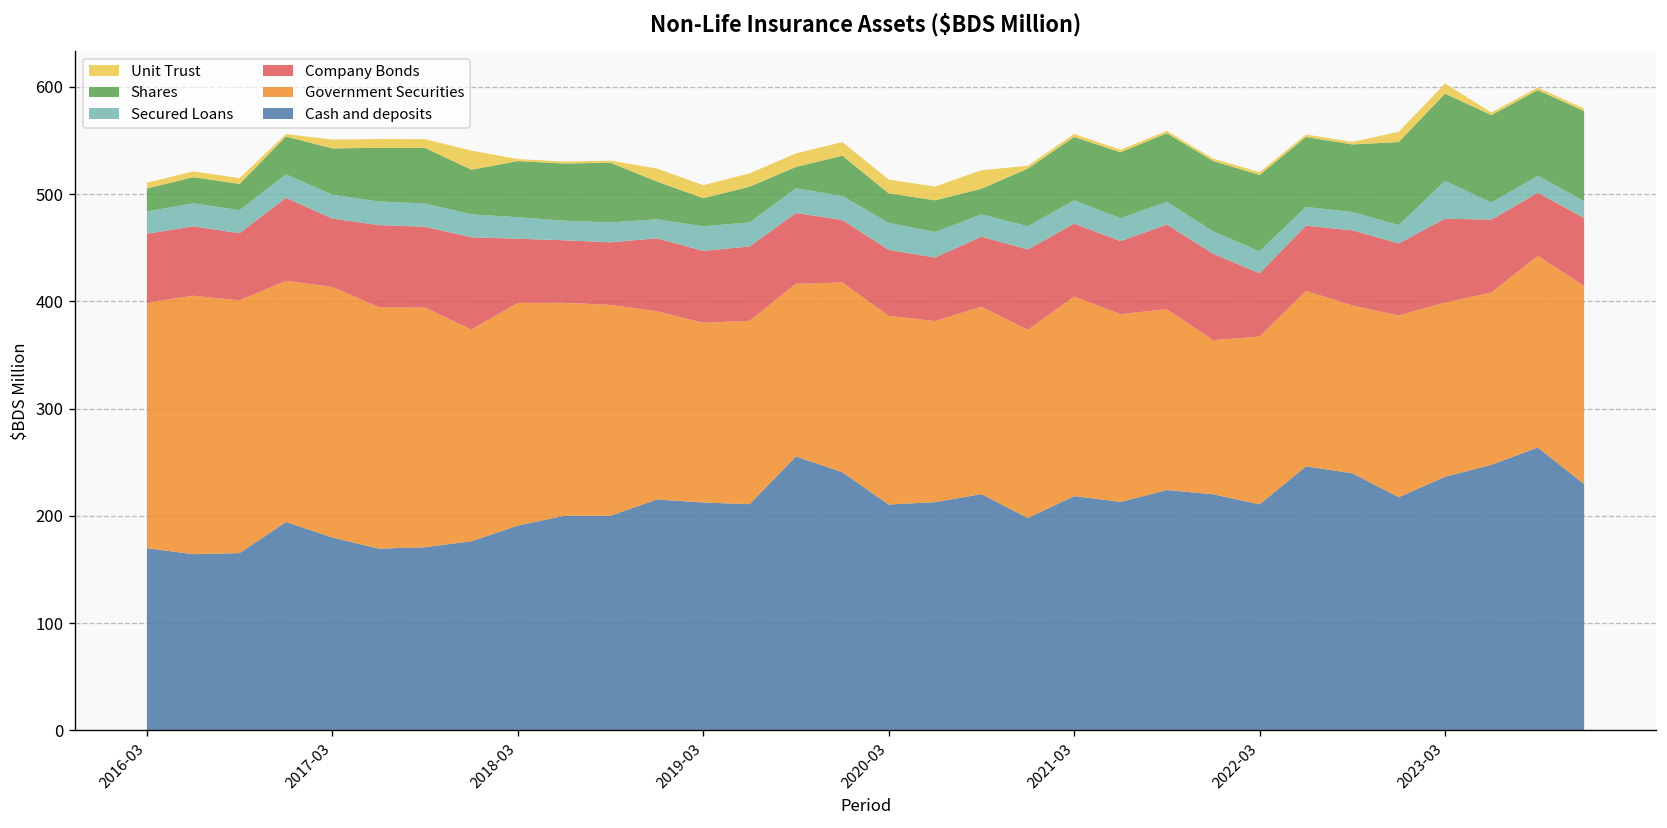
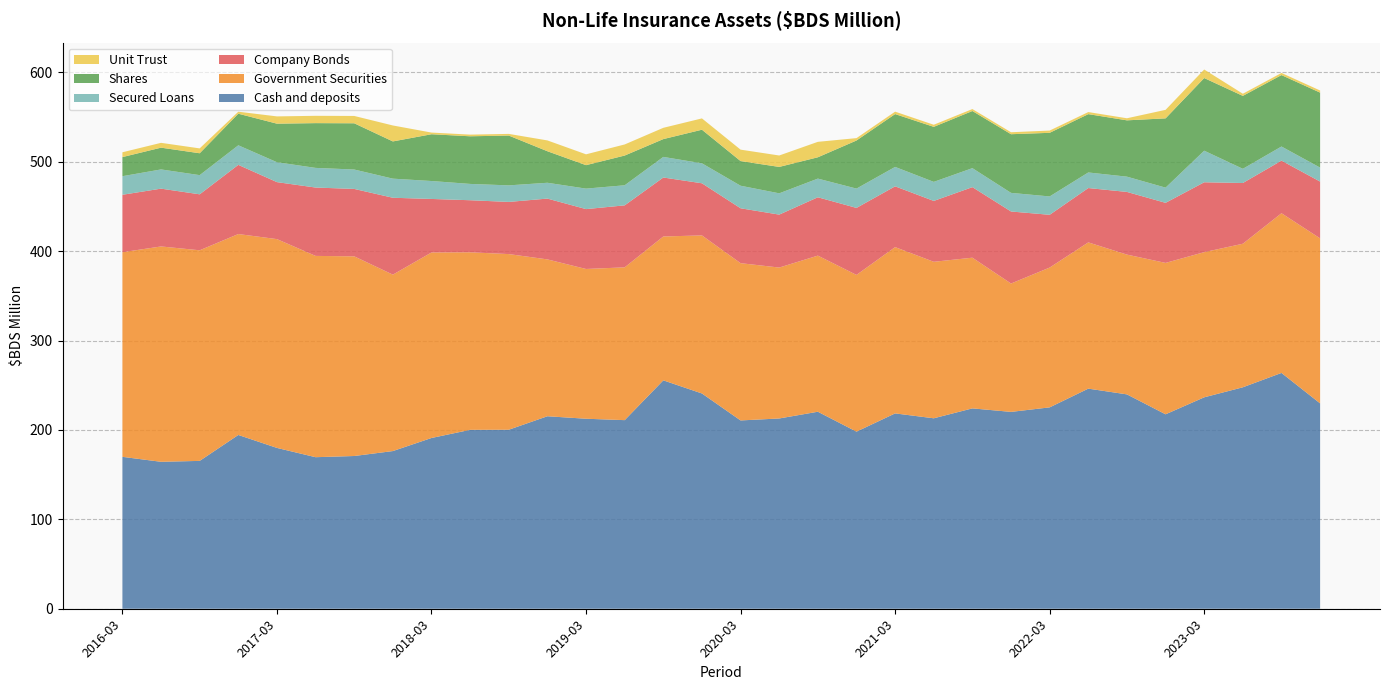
  {
    "Cash and deposits": {
      "2016-03": 170,
      "2017-03": 180,
      "2018-03": 190,
      "2019-03": 210,
      "2020-03": 210,
      "2021-03": 220,
-     "2022-03": 210,
+     "2022-03": 230,
      "2023-03": 240
    },
    "Government Securities": {
      "2016-03": 230,
      "2017-03": 230,
      "2018-03": 210,
      "2019-03": 170,
      "2020-03": 180,
      "2021-03": 190,
      "2022-03": 160,
      "2023-03": 160
    },
    "Company Bonds": {
      "2016-03": 60,
      "2017-03": 60,
      "2018-03": 60,
      "2019-03": 70,
      "2020-03": 60,
      "2021-03": 70,
      "2022-03": 60,
      "2023-03": 80
    },
    "Secured Loans": {
      "2016-03": 20,
      "2017-03": 20,
      "2018-03": 20,
      "2019-03": 20,
      "2020-03": 30,
      "2021-03": 20,
      "2022-03": 20,
      "2023-03": 40
    },
    "Shares": {
      "2016-03": 20,
      "2017-03": 40,
      "2019-03": 30,
      "2020-03": 30,
      "2023-03": 80
    },
    "Unit Trust": {
      "2016-03": 10,
      "2017-03": 10,
      "2019-03": 10,
      "2020-03": 10,
      "2023-03": 10
    }
  }
